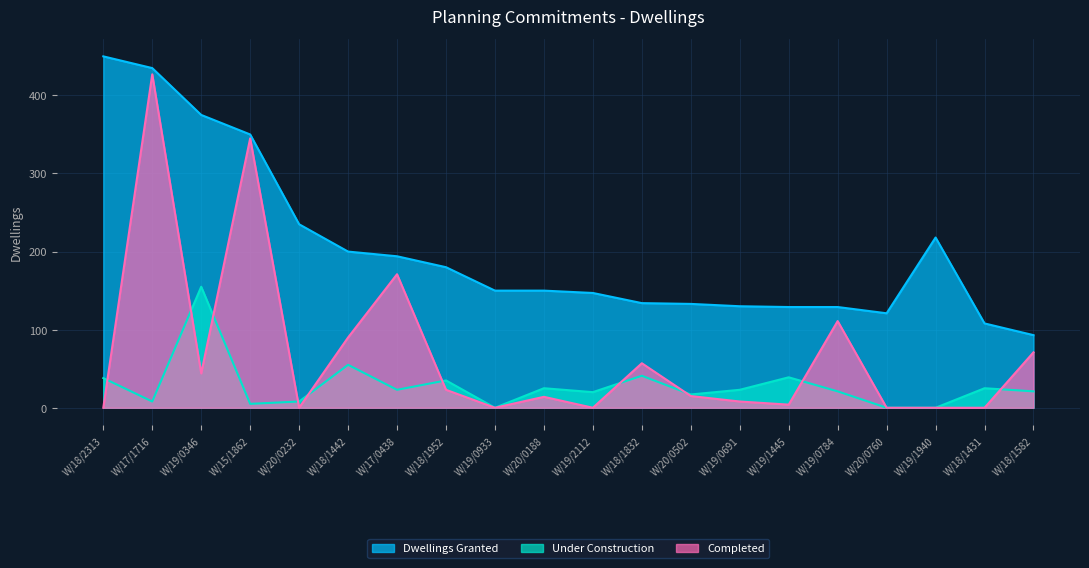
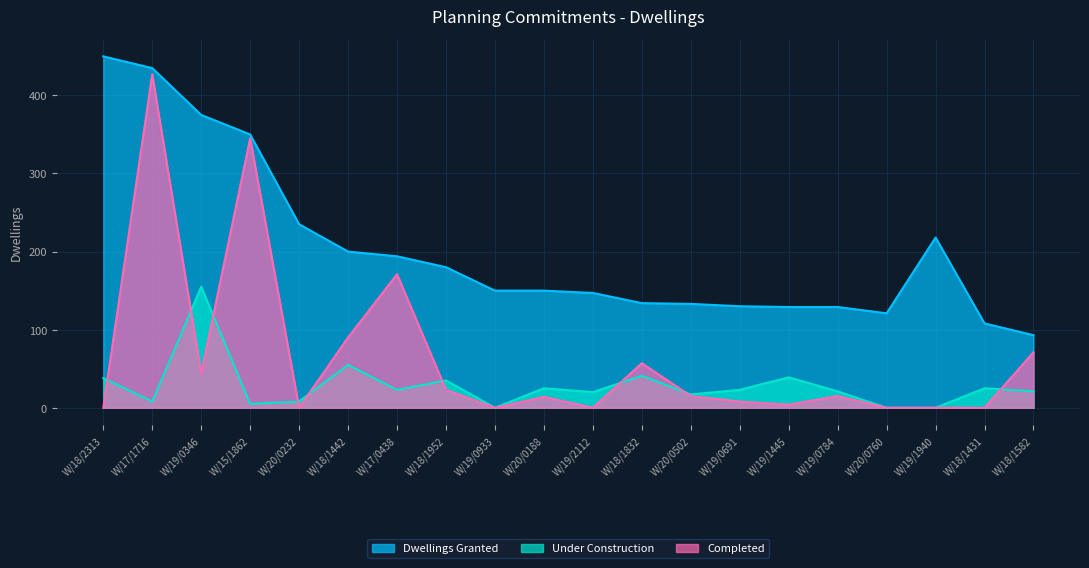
  {
    "Dwellings Granted": {
      "W/18/2313": 450,
      "W/17/1716": 440,
      "W/19/0346": 380,
      "W/15/1862": 350,
      "W/20/0232": 240,
      "W/18/1442": 200,
      "W/17/0438": 190,
      "W/18/1952": 180,
      "W/19/0933": 150,
      "W/20/0188": 150,
      "W/19/2112": 150,
      "W/18/1832": 130,
      "W/20/0502": 130,
      "W/19/0691": 130,
      "W/19/1445": 130,
      "W/19/0784": 130,
      "W/20/0760": 120,
      "W/19/1940": 220,
      "W/18/1431": 110,
      "W/18/1582": 90
    },
    "Under Construction": {
      "W/18/2313": 40,
      "W/17/1716": 10,
      "W/19/0346": 160,
      "W/15/1862": 10,
      "W/20/0232": 10,
      "W/18/1442": 60,
      "W/17/0438": 20,
      "W/18/1952": 40,
      "W/20/0188": 30,
      "W/19/2112": 20,
      "W/18/1832": 40,
      "W/19/0691": 20,
      "W/19/1445": 40,
      "W/19/0784": 20,
      "W/18/1431": 30,
      "W/18/1582": 20
    },
    "Completed": {
      "W/18/2313": 0,
      "W/17/1716": 430,
      "W/19/0346": 40,
      "W/15/1862": 350,
      "W/20/0232": 0,
      "W/18/1442": 90,
      "W/17/0438": 170,
      "W/18/1952": 20,
      "W/20/0188": 10,
      "W/19/2112": 0,
      "W/18/1832": 60,
      "W/19/0691": 10,
      "W/19/1445": 0,
-     "W/19/0784": 110,
+     "W/19/0784": 20,
      "W/18/1431": 0,
      "W/18/1582": 70
    }
  }
